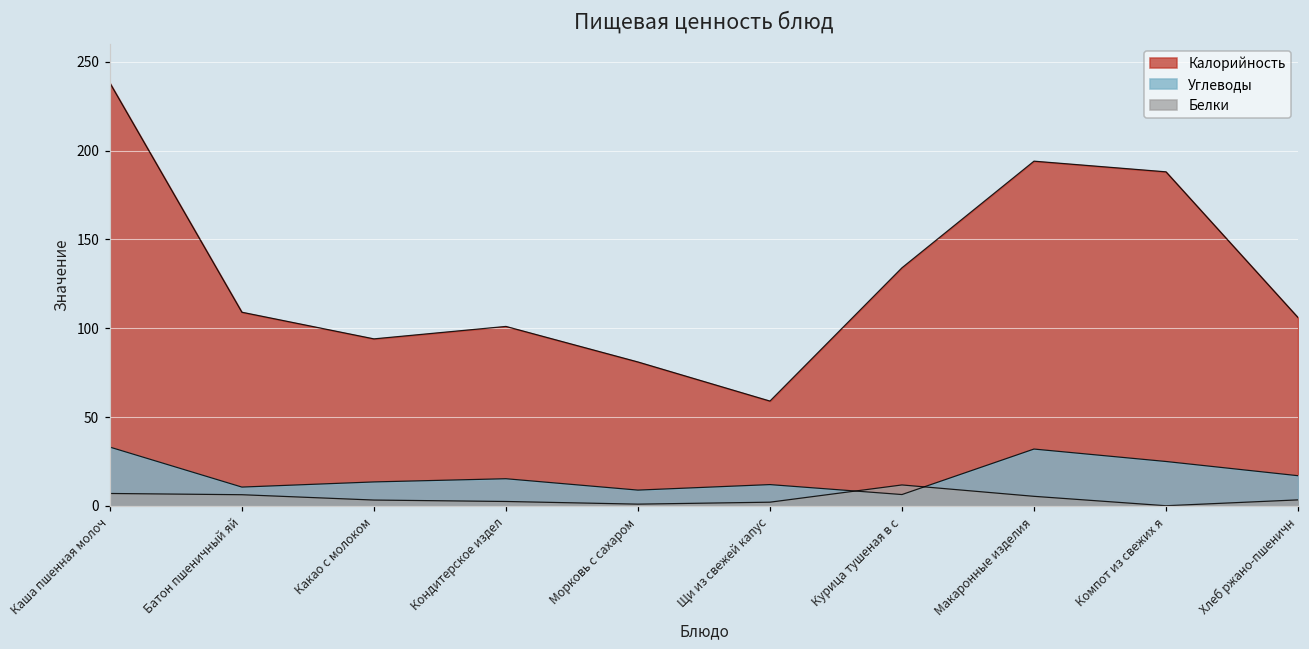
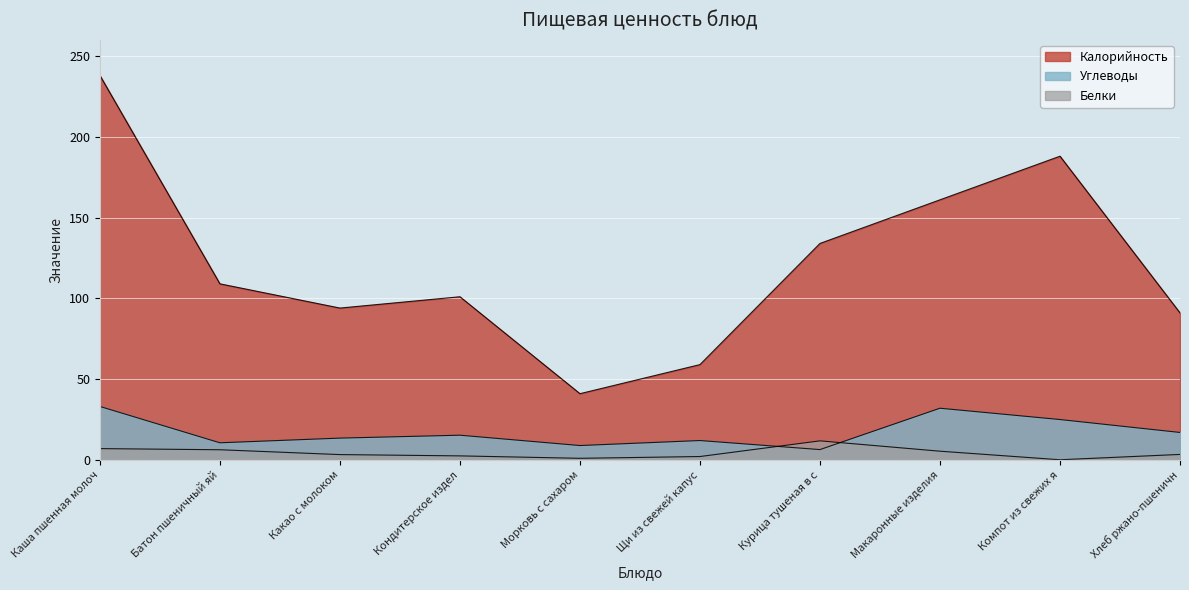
  {
    "Калорийность": {
      "Каша пшенная молоч": 238,
      "Батон пшеничный яй": 109,
      "Какао с молоком": 94,
      "Кондитерское издел": 101,
-     "Морковь с сахаром": 81,
+     "Морковь с сахаром": 41,
      "Щи из свежей капус": 59,
      "Курица тушеная в с": 134,
-     "Макаронные изделия": 194,
+     "Макаронные изделия": 161,
      "Компот из свежих я": 188,
-     "Хлеб ржано-пшеничн": 106
+     "Хлеб ржано-пшеничн": 91
    }
  }
